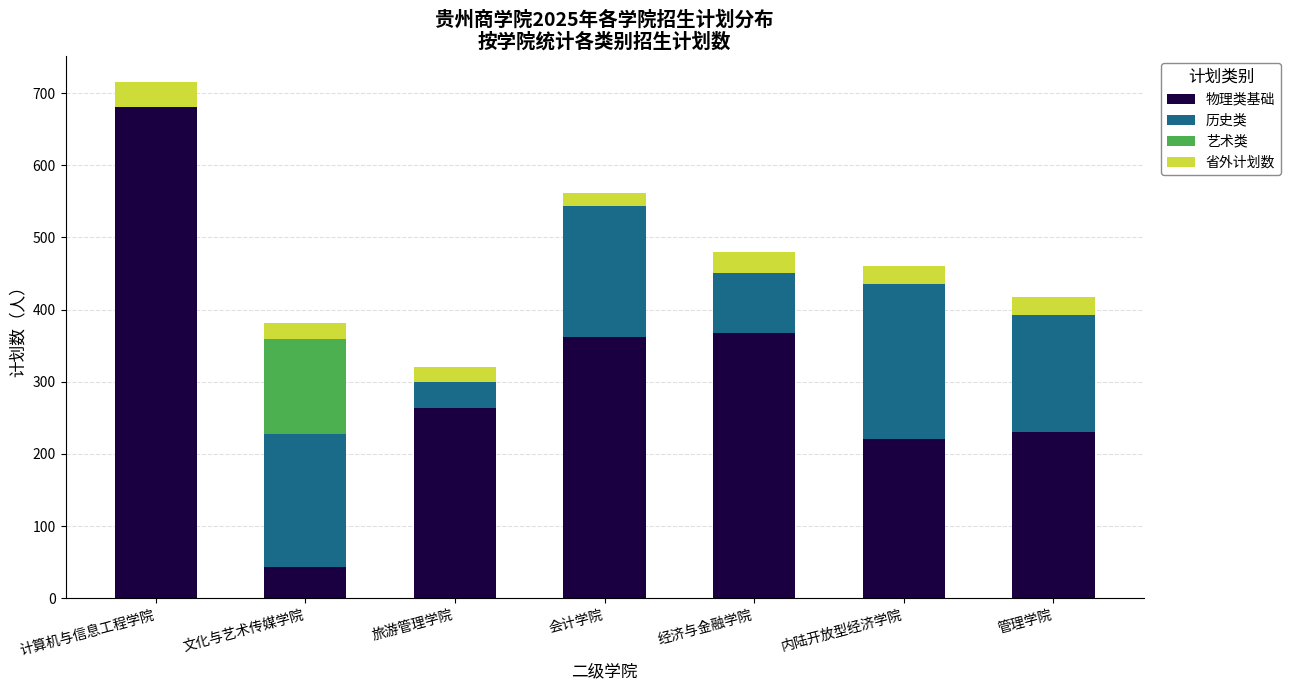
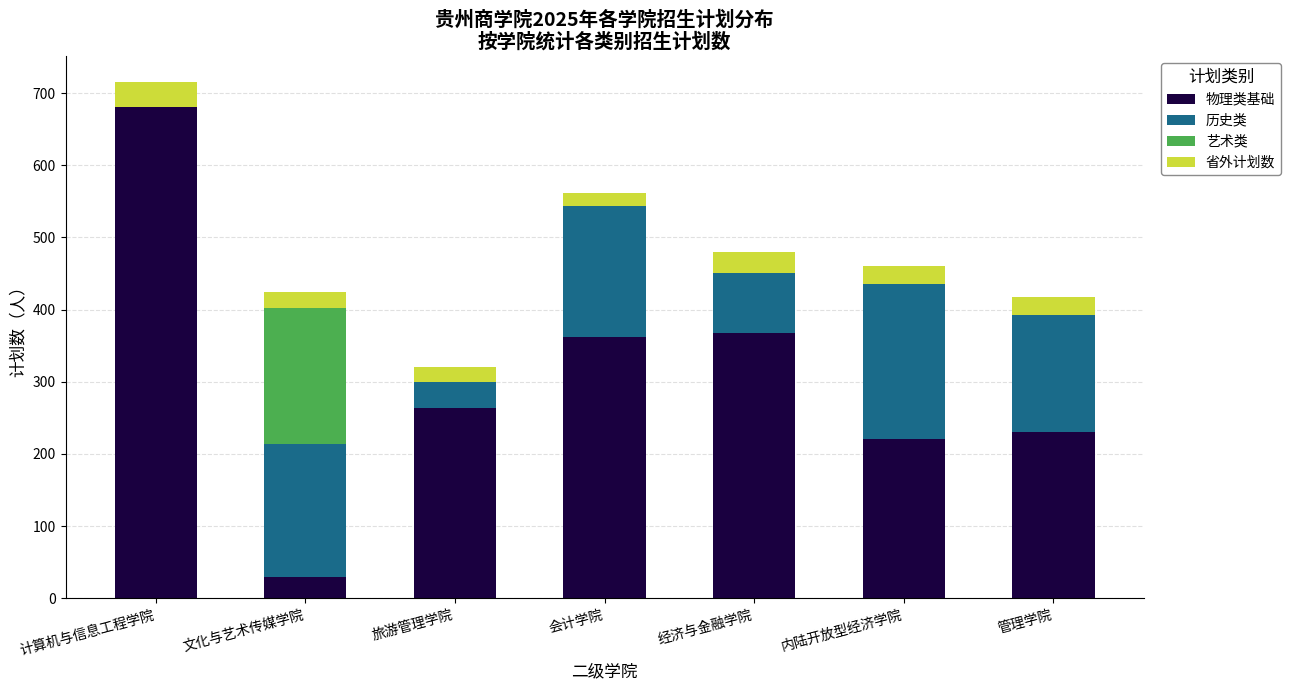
  {
    "物理类基础": {
      "计算机与信息工程学院": 680,
-     "文化与艺术传媒学院": 40,
+     "文化与艺术传媒学院": 30,
      "旅游管理学院": 260,
      "会计学院": 360,
      "经济与金融学院": 370,
      "内陆开放型经济学院": 220,
      "管理学院": 230
    },
    "历史类": {
      "计算机与信息工程学院": 0,
      "文化与艺术传媒学院": 180,
      "旅游管理学院": 40,
      "会计学院": 180,
      "经济与金融学院": 80,
      "内陆开放型经济学院": 220,
      "管理学院": 160
    },
    "艺术类": {
      "计算机与信息工程学院": 0,
-     "文化与艺术传媒学院": 130,
+     "文化与艺术传媒学院": 190,
      "旅游管理学院": 0,
      "会计学院": 0,
      "经济与金融学院": 0,
      "内陆开放型经济学院": 0,
      "管理学院": 0
    },
    "省外计划数": {
      "计算机与信息工程学院": 30,
      "文化与艺术传媒学院": 20,
      "旅游管理学院": 20,
      "会计学院": 20,
      "经济与金融学院": 30,
      "内陆开放型经济学院": 20,
      "管理学院": 20
    }
  }
